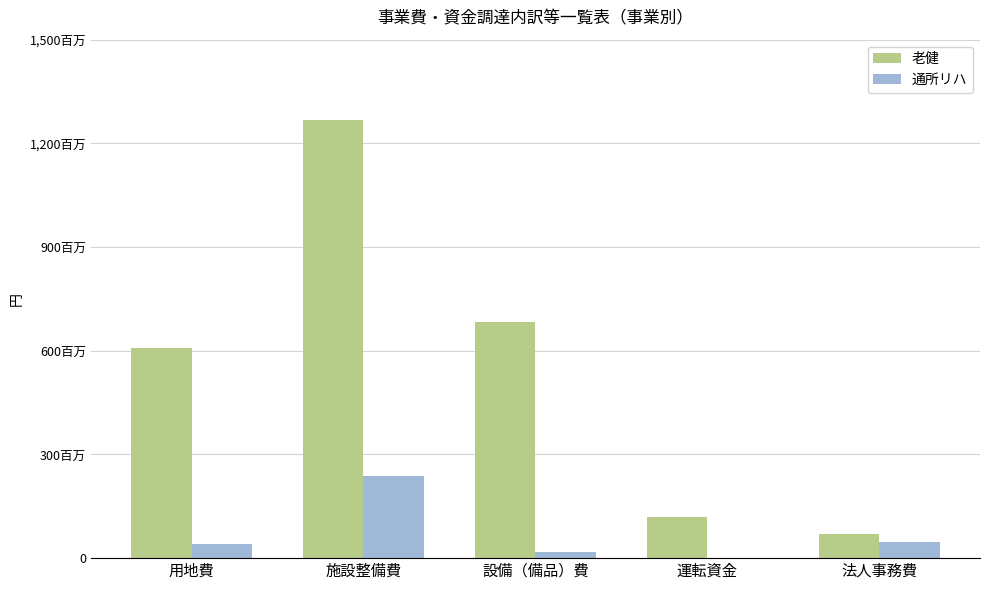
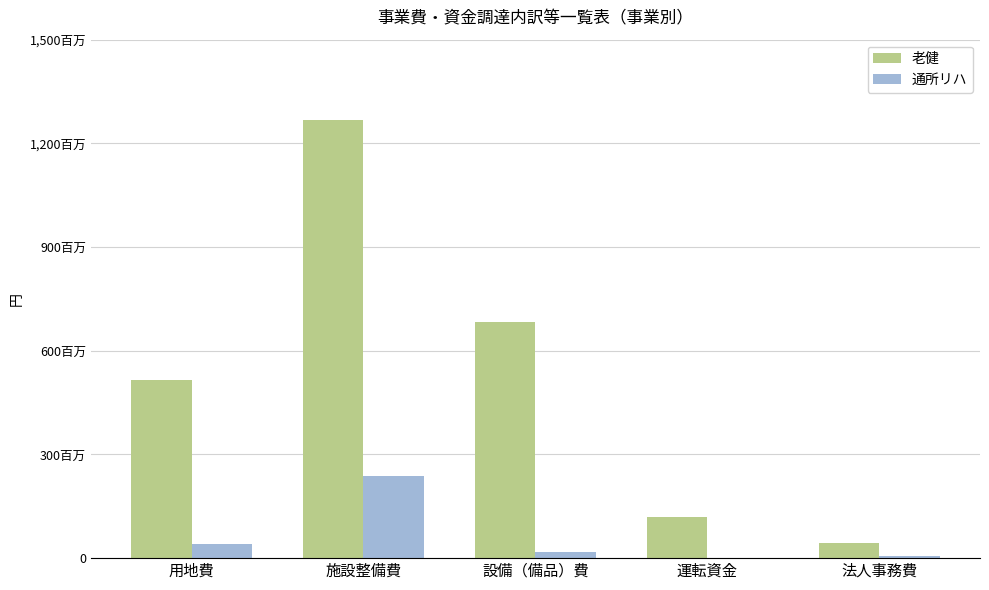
  {
    "老健": {
-     "用地費": "610百万",
+     "用地費": "520百万",
      "施設整備費": "1,270百万",
      "設備（備品）費": "680百万",
      "運転資金": "120百万",
-     "法人事務費": "70百万"
+     "法人事務費": "40百万"
    },
    "通所リハ": {
      "用地費": "40百万",
      "施設整備費": "240百万",
      "設備（備品）費": "20百万",
      "運転資金": "0百万",
-     "法人事務費": "50百万"
+     "法人事務費": "10百万"
    }
  }
